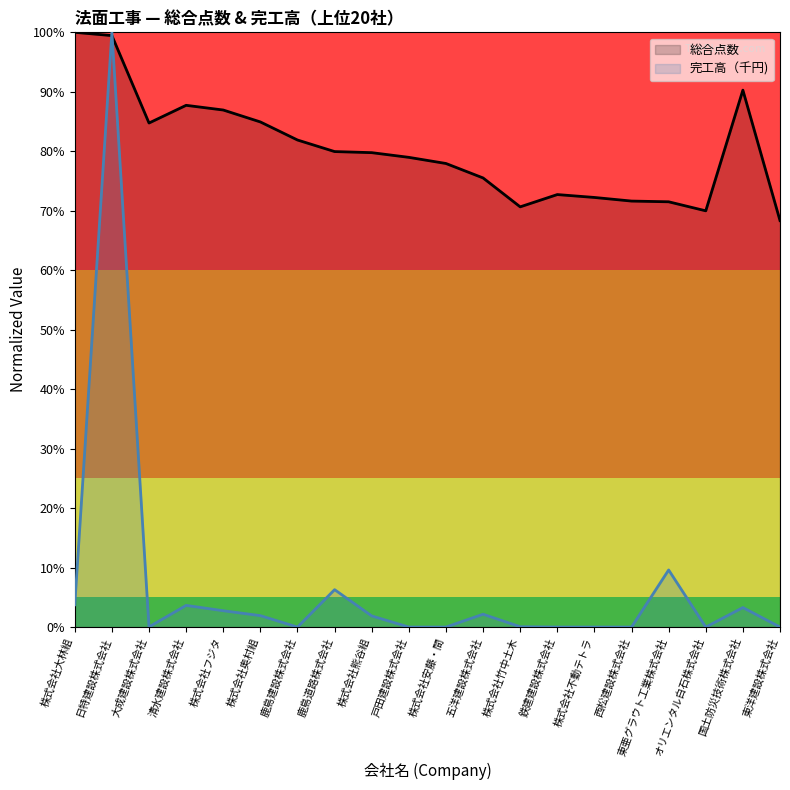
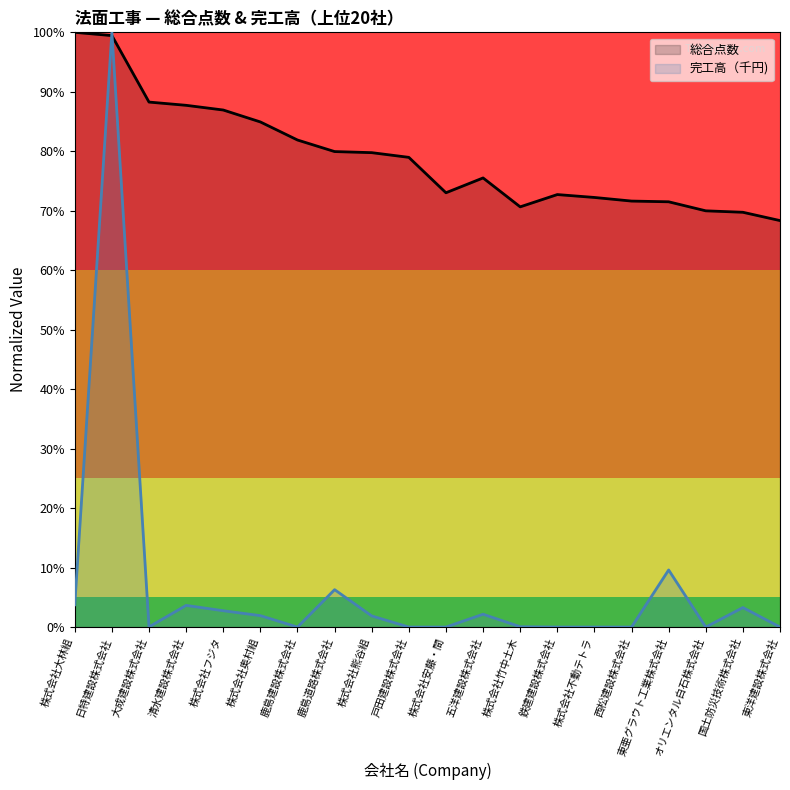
  {
    "総合点数": {
      "株式会社大林組": "100%",
      "日特建設株式会社": "99%",
-     "大成建設株式会社": "85%",
+     "大成建設株式会社": "88%",
      "清水建設株式会社": "88%",
      "株式会社フジタ": "87%",
      "株式会社奥村組": "85%",
      "鹿島建設株式会社": "82%",
      "鹿島道路株式会社": "80%",
      "株式会社熊谷組": "80%",
      "戸田建設株式会社": "79%",
-     "株式会社安藤・間": "78%",
+     "株式会社安藤・間": "73%",
      "五洋建設株式会社": "76%",
      "株式会社竹中土木": "71%",
      "鉄建建設株式会社": "73%",
      "株式会社不動テトラ": "72%",
      "西松建設株式会社": "72%",
      "東亜グラウト工業株式会社": "72%",
      "オリエンタル白石株式会社": "70%",
-     "国土防災技術株式会社": "90%",
+     "国土防災技術株式会社": "70%",
      "東洋建設株式会社": "68%"
    },
    "完工高（千円)": {
      "株式会社大林組": "4%",
      "日特建設株式会社": "100%",
      "大成建設株式会社": "0%",
      "清水建設株式会社": "4%",
      "株式会社フジタ": "3%",
      "株式会社奥村組": "2%",
      "鹿島建設株式会社": "0%",
      "鹿島道路株式会社": "6%",
      "株式会社熊谷組": "2%",
      "戸田建設株式会社": "0%",
      "株式会社安藤・間": "0%",
      "五洋建設株式会社": "2%",
      "株式会社竹中土木": "0%",
      "鉄建建設株式会社": "0%",
      "株式会社不動テトラ": "0%",
      "西松建設株式会社": "0%",
      "東亜グラウト工業株式会社": "10%",
      "オリエンタル白石株式会社": "0%",
      "国土防災技術株式会社": "3%",
      "東洋建設株式会社": "0%"
    }
  }
